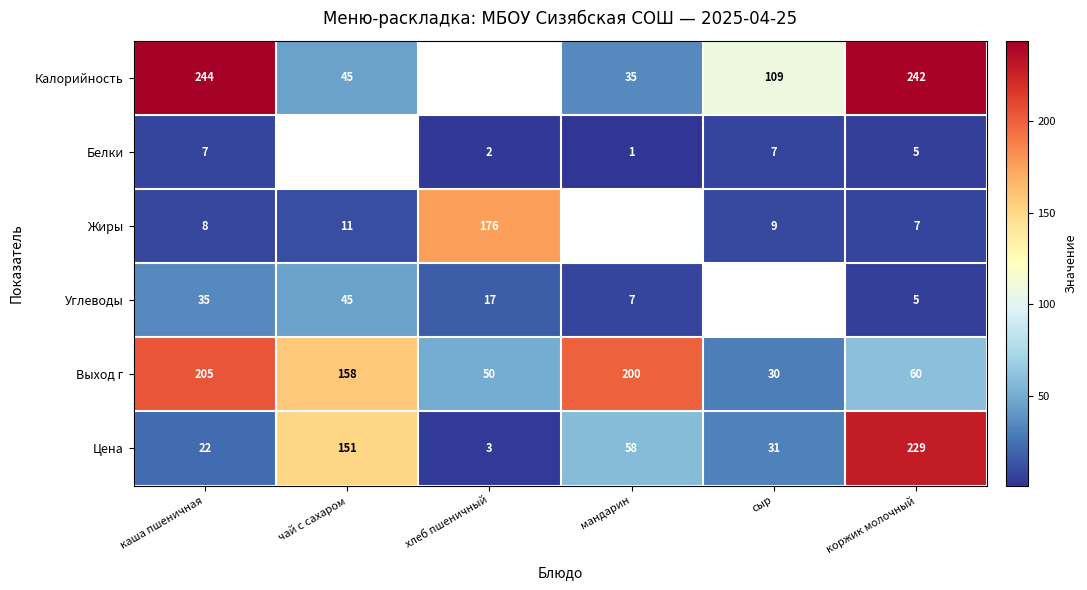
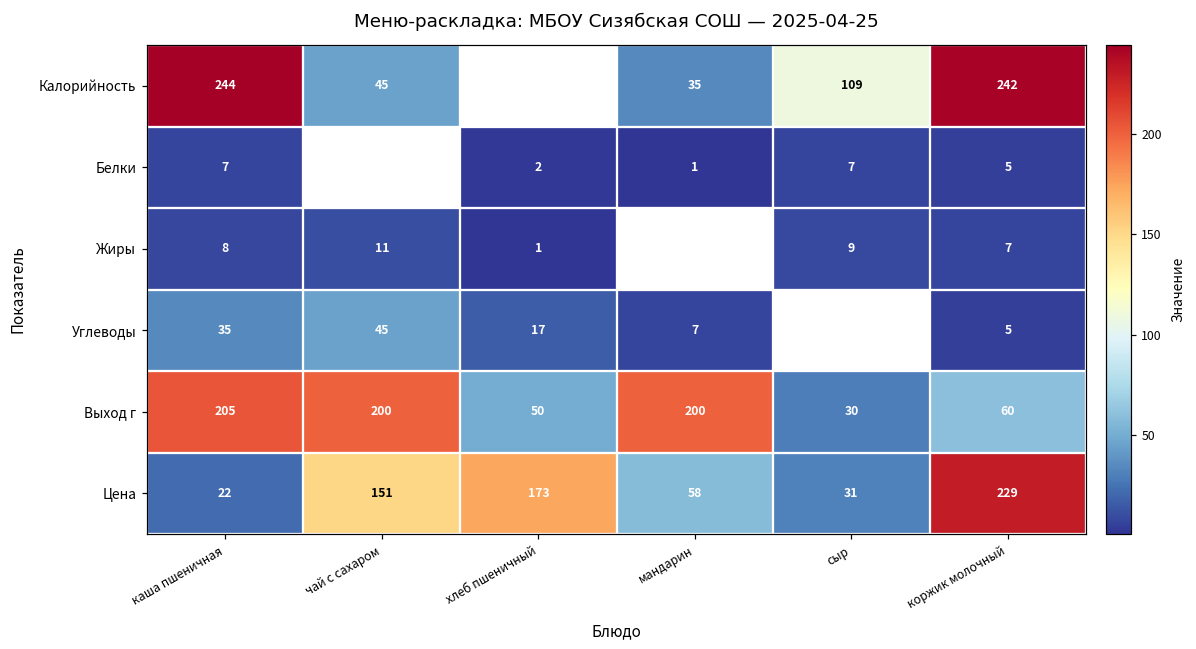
  {
    "Калорийность": {
      "каша пшеничная": 244,
      "чай с сахаром": 45,
      "мандарин": 35,
      "сыр": 109,
      "коржик молочный": 242
    },
    "Белки": {
      "каша пшеничная": 7,
      "хлеб пшеничный": 2,
      "мандарин": 1,
      "сыр": 7,
      "коржик молочный": 5
    },
    "Жиры": {
      "каша пшеничная": 8,
      "чай с сахаром": 11,
-     "хлеб пшеничный": 176,
+     "хлеб пшеничный": 1,
      "сыр": 9,
      "коржик молочный": 7
    },
    "Углеводы": {
      "каша пшеничная": 35,
      "чай с сахаром": 45,
      "хлеб пшеничный": 17,
      "мандарин": 7,
      "коржик молочный": 5
    },
    "Выход г": {
      "каша пшеничная": 205,
-     "чай с сахаром": 158,
+     "чай с сахаром": 200,
      "хлеб пшеничный": 50,
      "мандарин": 200,
      "сыр": 30,
      "коржик молочный": 60
    },
    "Цена": {
      "каша пшеничная": 22,
      "чай с сахаром": 151,
-     "хлеб пшеничный": 3,
+     "хлеб пшеничный": 173,
      "мандарин": 58,
      "сыр": 31,
      "коржик молочный": 229
    }
  }
